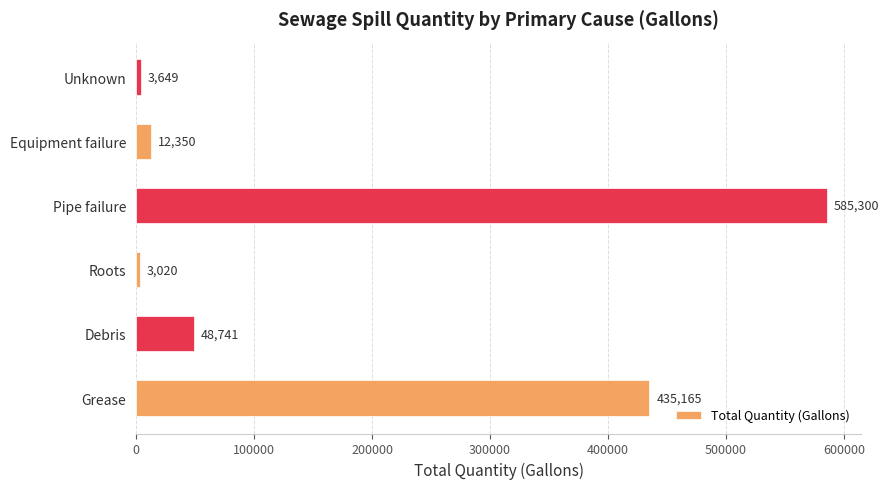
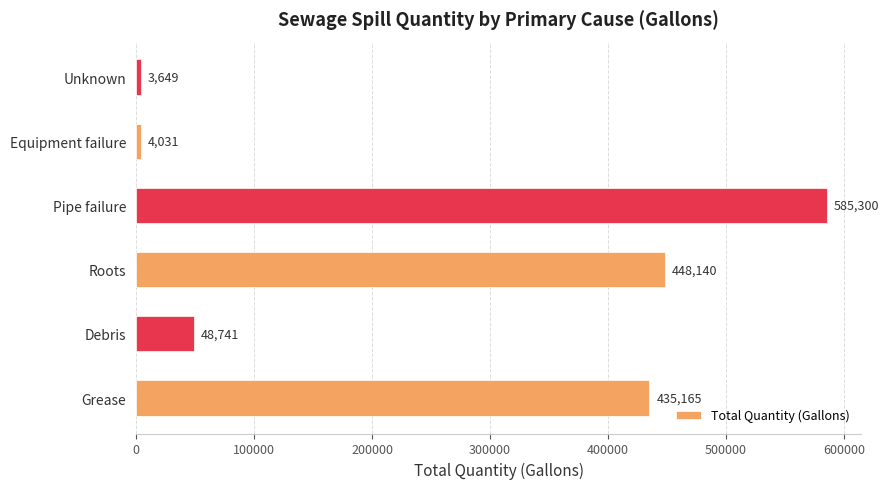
  {
    "Unknown": "3,649",
-   "Equipment failure": "12,350",
+   "Equipment failure": "4,031",
    "Pipe failure": "585,300",
-   "Roots": "3,020",
+   "Roots": "448,140",
    "Debris": "48,741",
    "Grease": "435,165"
  }
